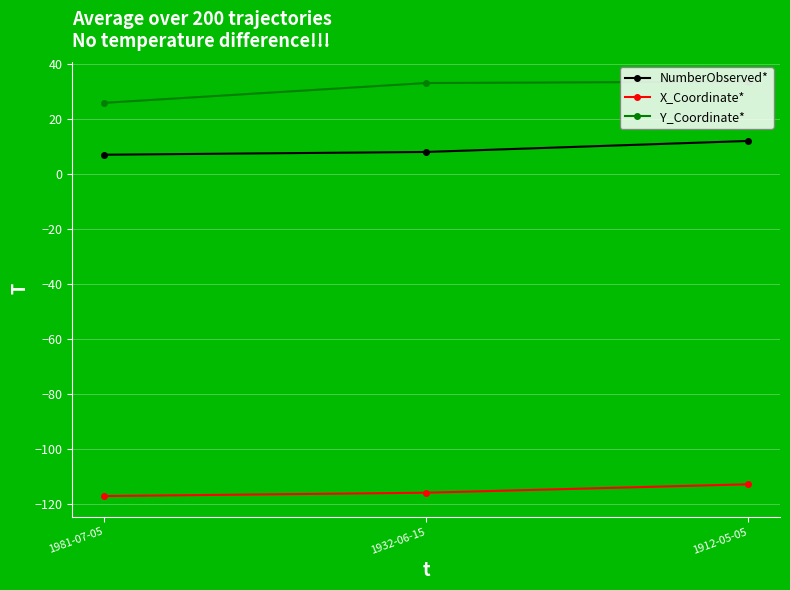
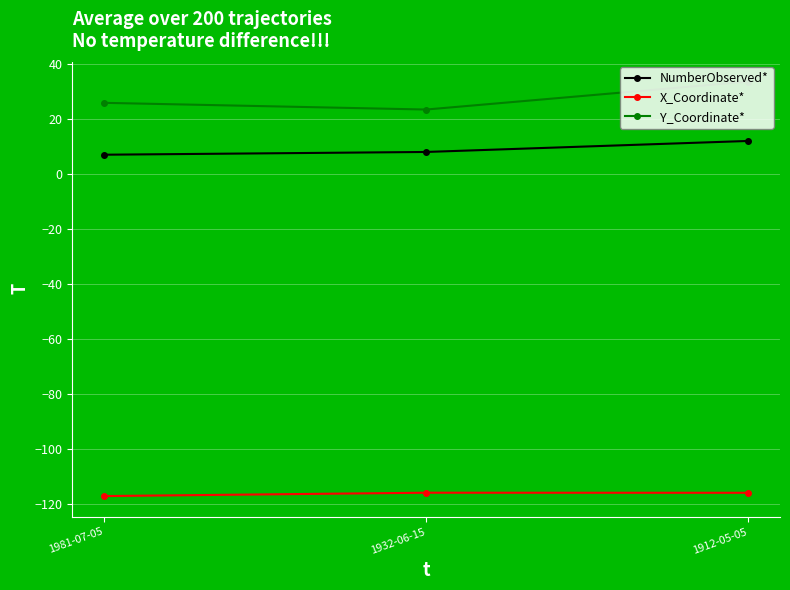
  {
    "NumberObserved*": {
      "1981-07-05": 7,
      "1932-06-15": 8,
      "1912-05-05": 12
    },
    "X_Coordinate*": {
      "1981-07-05": -117,
      "1932-06-15": -116,
-     "1912-05-05": -113
+     "1912-05-05": -116
    },
    "Y_Coordinate*": {
      "1981-07-05": 26,
-     "1932-06-15": 33
+     "1932-06-15": 23
    }
  }
